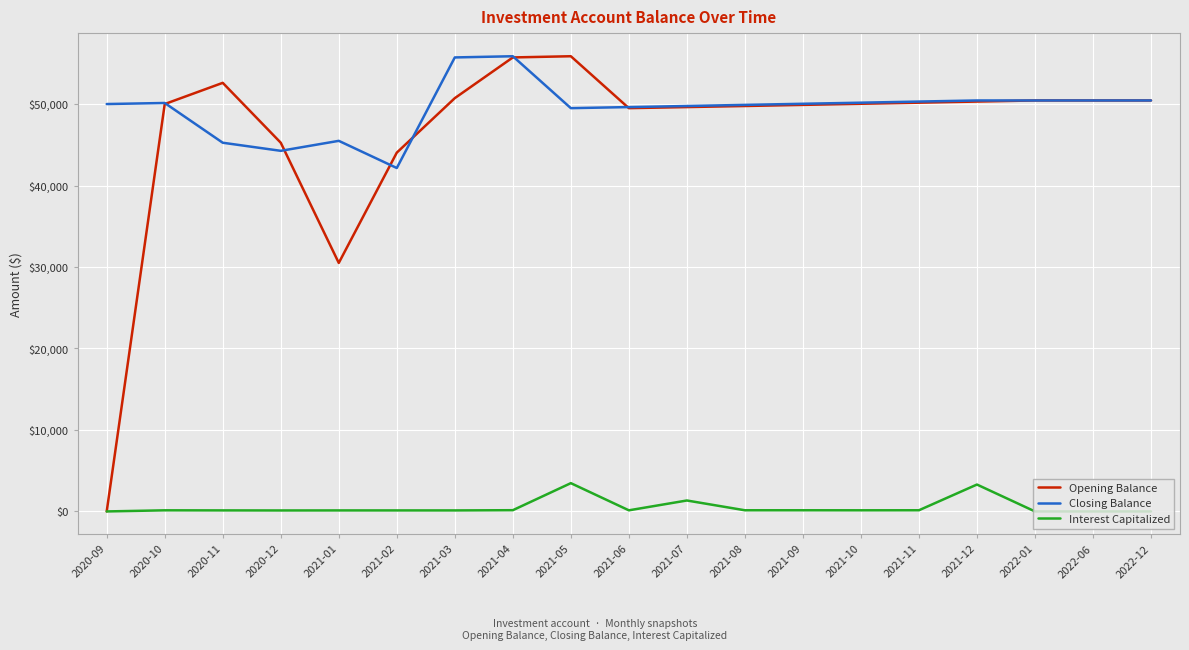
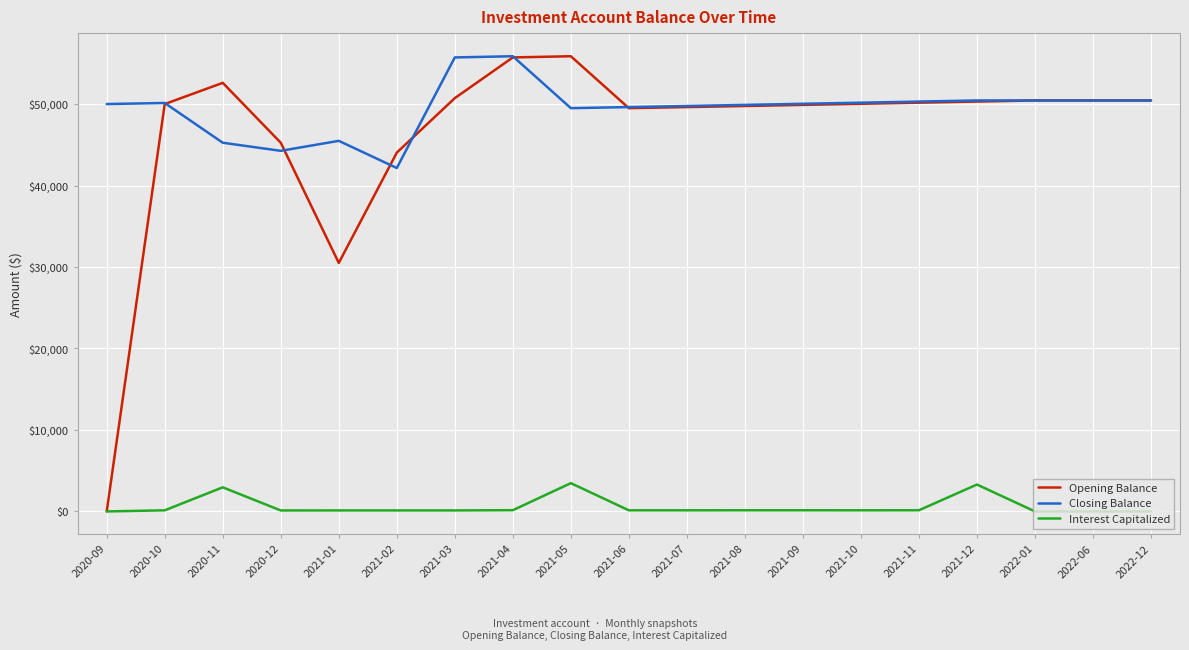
  {
    "Opening Balance": {
      "2020-11": "$53,000",
      "2020-12": "$45,000",
      "2021-01": "$30,000",
      "2021-02": "$44,000",
      "2021-03": "$51,000",
      "2021-05": "$56,000"
    },
    "Closing Balance": {
      "2020-09": "$50,000",
      "2020-11": "$45,000",
      "2020-12": "$44,000",
      "2021-01": "$45,000",
      "2021-02": "$42,000",
      "2021-03": "$56,000",
      "2021-05": "$49,000"
    },
    "Interest Capitalized": {
      "2020-10": "$0",
-     "2020-11": "$0",
+     "2020-11": "$3,000",
      "2020-12": "$0",
      "2021-01": "$0",
      "2021-02": "$0",
      "2021-03": "$0",
      "2021-04": "$0",
      "2021-05": "$3,000",
      "2021-06": "$0",
-     "2021-07": "$1,000",
+     "2021-07": "$0",
      "2021-08": "$0",
      "2021-09": "$0",
      "2021-10": "$0",
      "2021-11": "$0",
      "2021-12": "$3,000"
    }
  }
